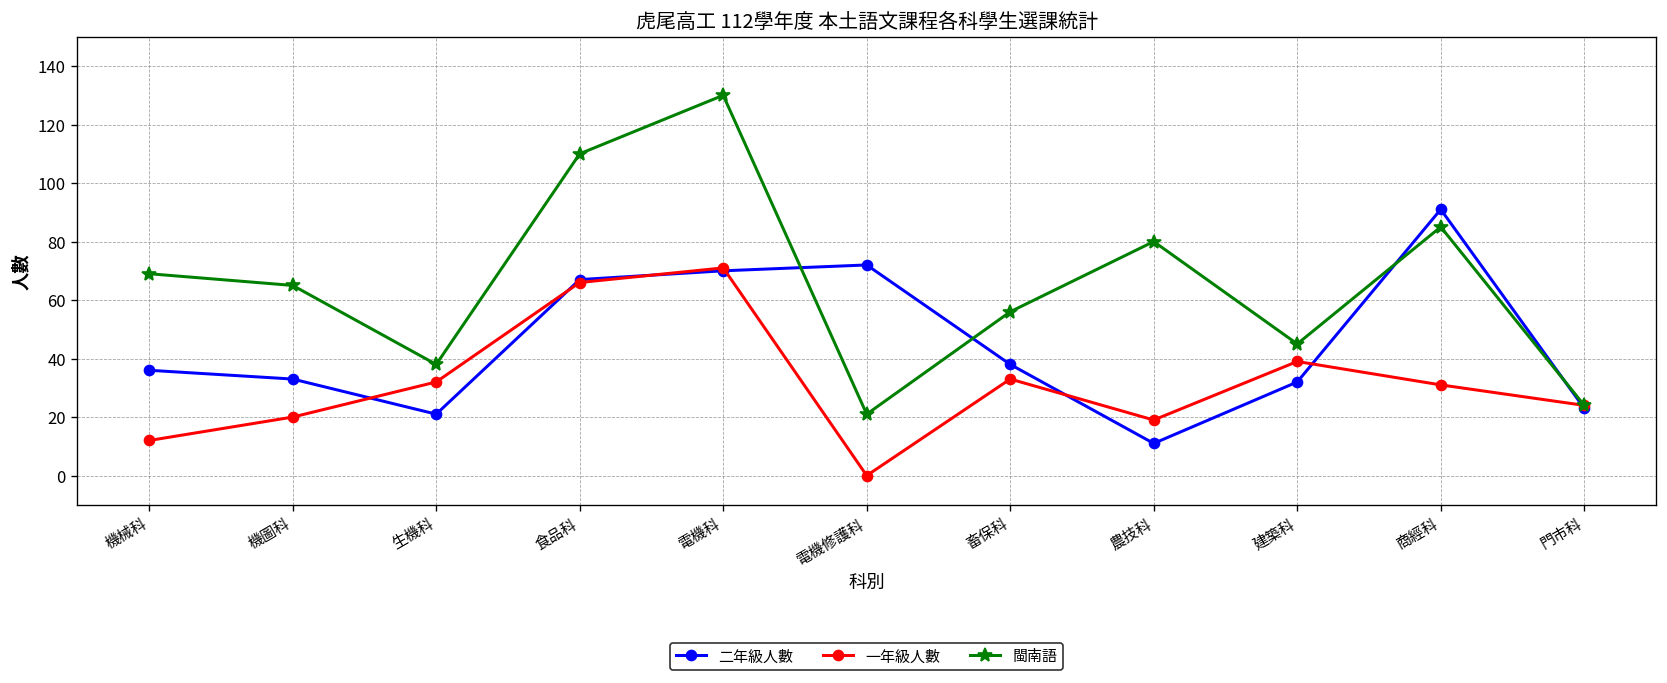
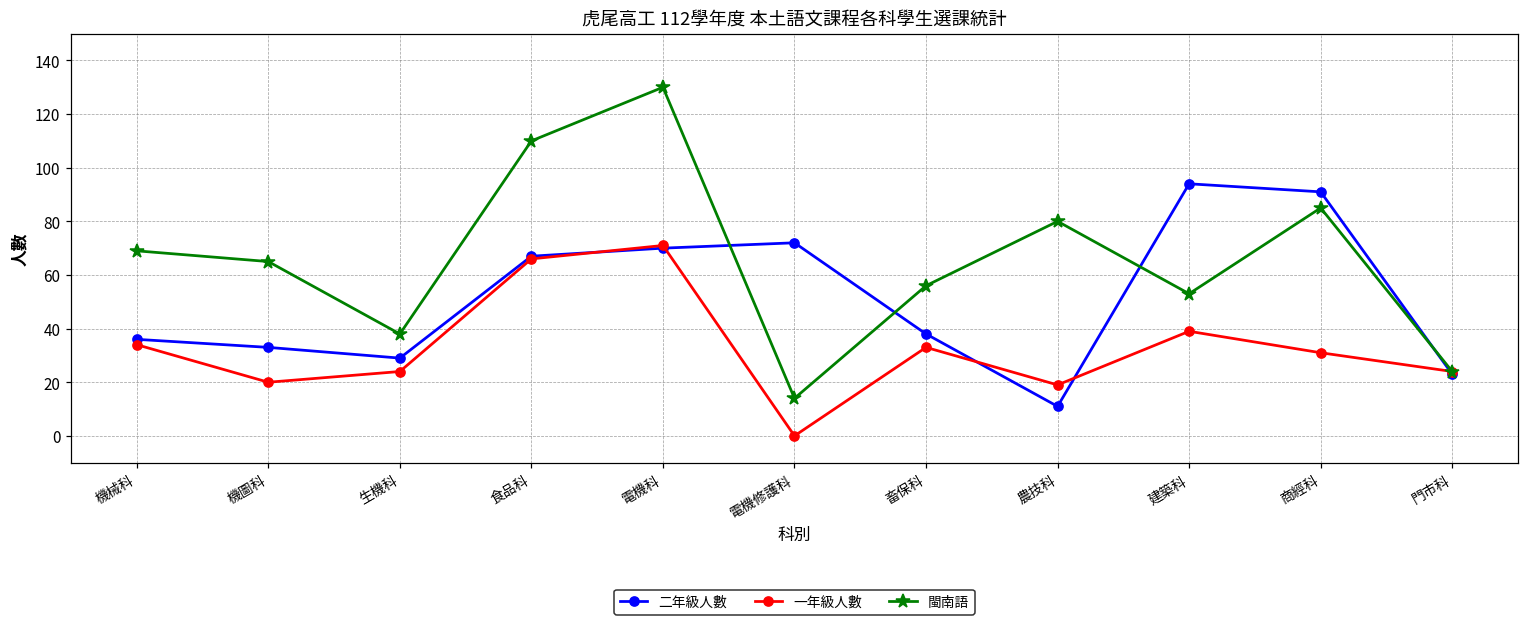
  {
    "二年級人數": {
      "機械科": 36,
      "機圖科": 33,
-     "生機科": 21,
+     "生機科": 29,
      "電機修護科": 72,
      "畜保科": 38,
      "農技科": 11,
-     "建築科": 32,
+     "建築科": 94,
      "商經科": 91
    },
    "一年級人數": {
-     "機械科": 12,
+     "機械科": 34,
      "機圖科": 20,
-     "生機科": 32,
+     "生機科": 24,
      "電機修護科": 0,
      "畜保科": 33,
      "農技科": 19,
      "建築科": 39,
      "商經科": 31
    },
    "閩南語": {
      "機械科": 69,
      "機圖科": 65,
      "生機科": 38,
      "食品科": 110,
      "電機科": 130,
-     "電機修護科": 21,
+     "電機修護科": 14,
      "畜保科": 56,
      "農技科": 80,
-     "建築科": 45,
+     "建築科": 53,
      "商經科": 85
    }
  }
